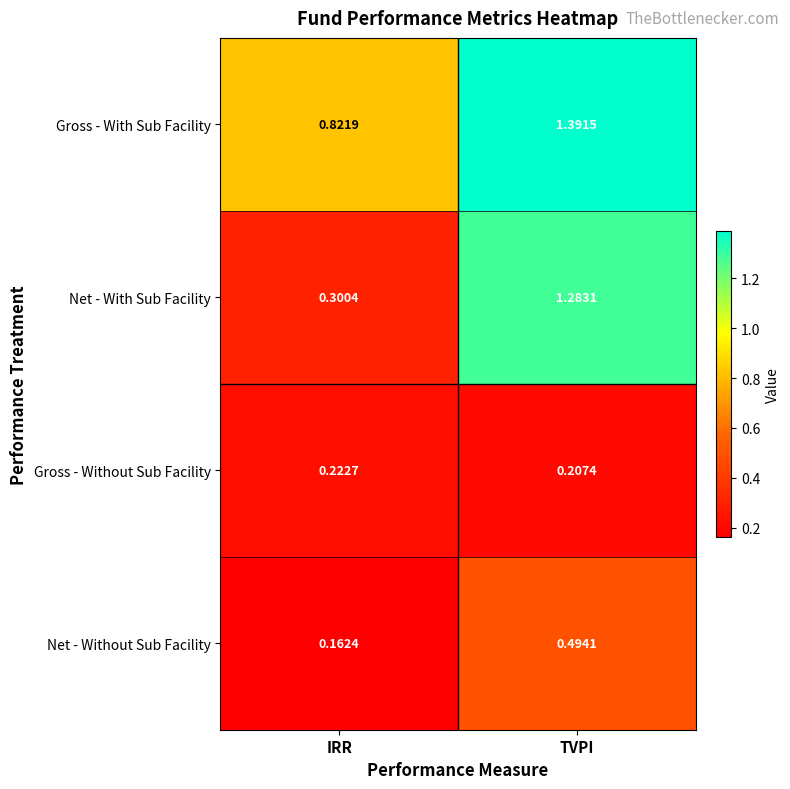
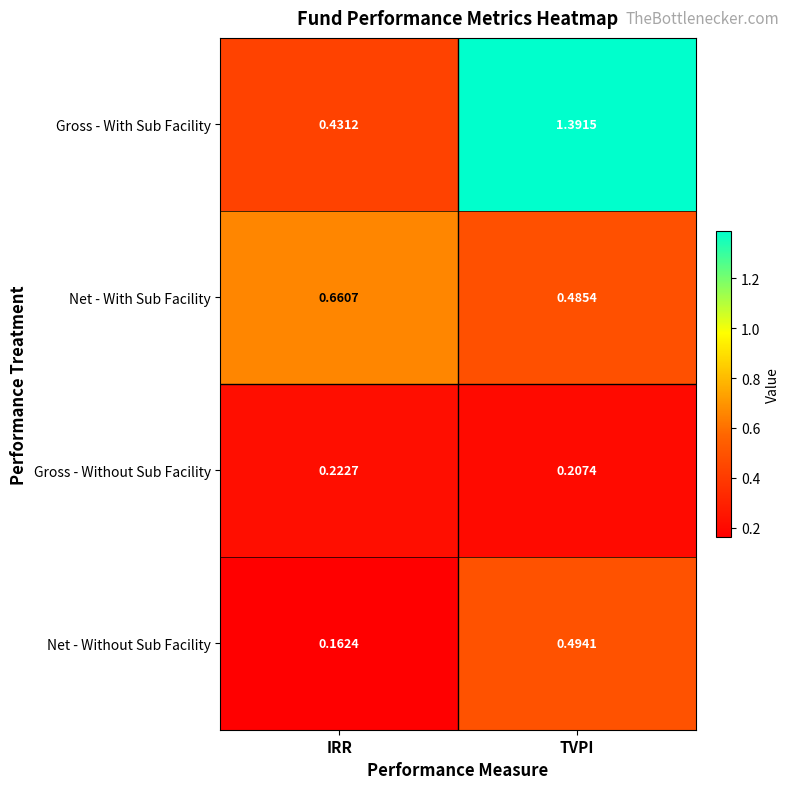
  {
    "Gross - With Sub Facility": {
-     "IRR": 0.8219,
+     "IRR": 0.4312,
      "TVPI": 1.3915
    },
    "Net - With Sub Facility": {
-     "IRR": 0.3004,
-     "TVPI": 1.2831
+     "IRR": 0.6607,
+     "TVPI": 0.4854
    },
    "Gross - Without Sub Facility": {
      "IRR": 0.2227,
      "TVPI": 0.2074
    },
    "Net - Without Sub Facility": {
      "IRR": 0.1624,
      "TVPI": 0.4941
    }
  }
